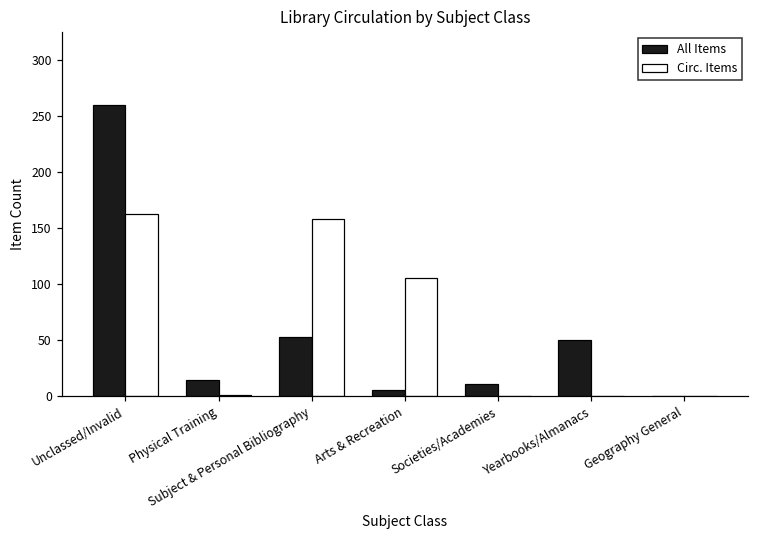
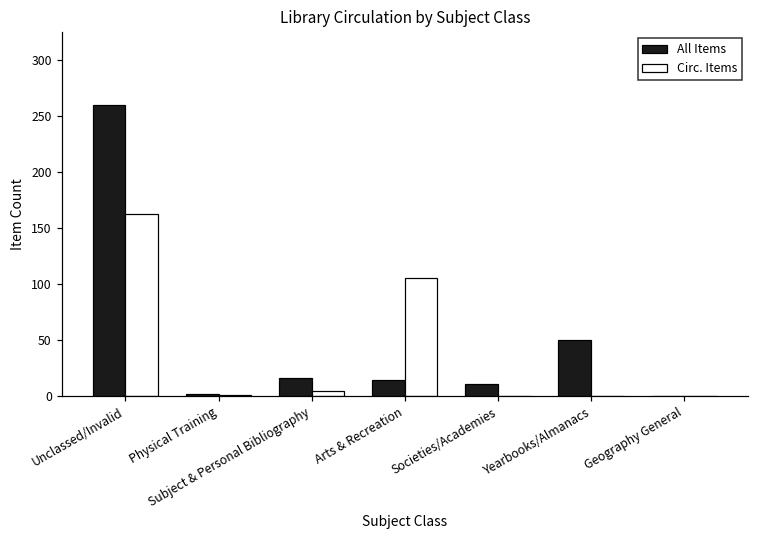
  {
    "All Items": {
      "Unclassed/Invalid": 260,
-     "Physical Training": 15,
-     "Subject & Personal Bibliography": 53,
-     "Arts & Recreation": 6,
+     "Physical Training": 2,
+     "Subject & Personal Bibliography": 16,
+     "Arts & Recreation": 15,
      "Societies/Academies": 11,
      "Yearbooks/Almanacs": 50,
      "Geography General": 0
    },
    "Circ. Items": {
      "Unclassed/Invalid": 163,
-     "Subject & Personal Bibliography": 158,
+     "Subject & Personal Bibliography": 5,
      "Arts & Recreation": 106,
      "Societies/Academies": 0,
      "Yearbooks/Almanacs": 0,
      "Geography General": 0
    }
  }
